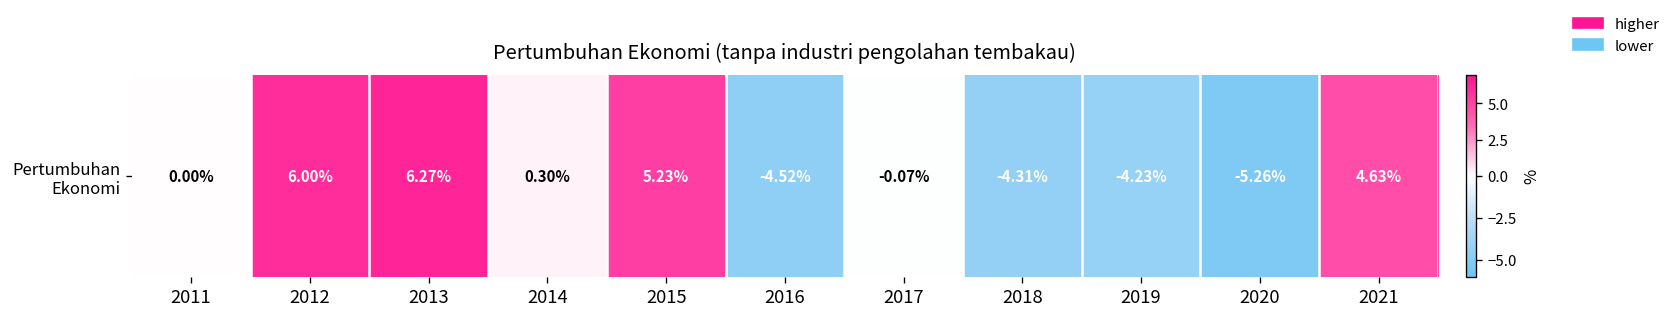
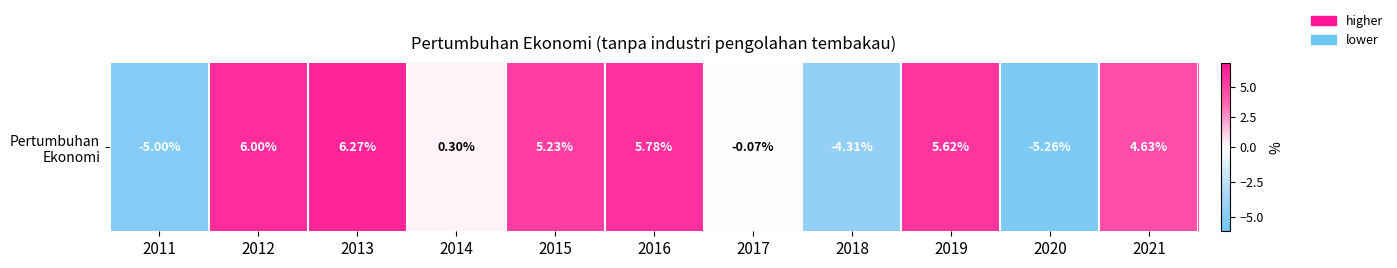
  {
    "Pertumbuhan Ekonomi": {
-     "2011": "0.00%",
+     "2011": "-5.00%",
      "2012": "6.00%",
      "2013": "6.27%",
      "2014": "0.30%",
      "2015": "5.23%",
-     "2016": "-4.52%",
+     "2016": "5.78%",
      "2017": "-0.07%",
      "2018": "-4.31%",
-     "2019": "-4.23%",
+     "2019": "5.62%",
      "2020": "-5.26%",
      "2021": "4.63%"
    }
  }
